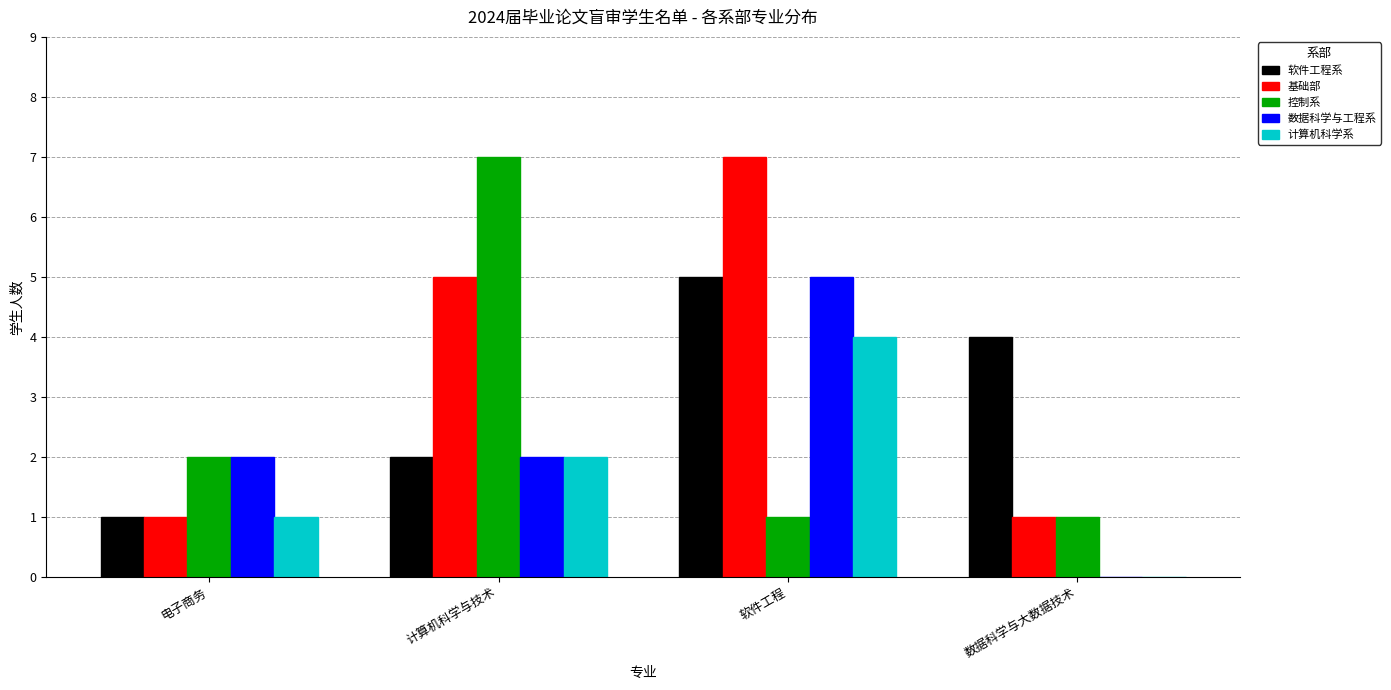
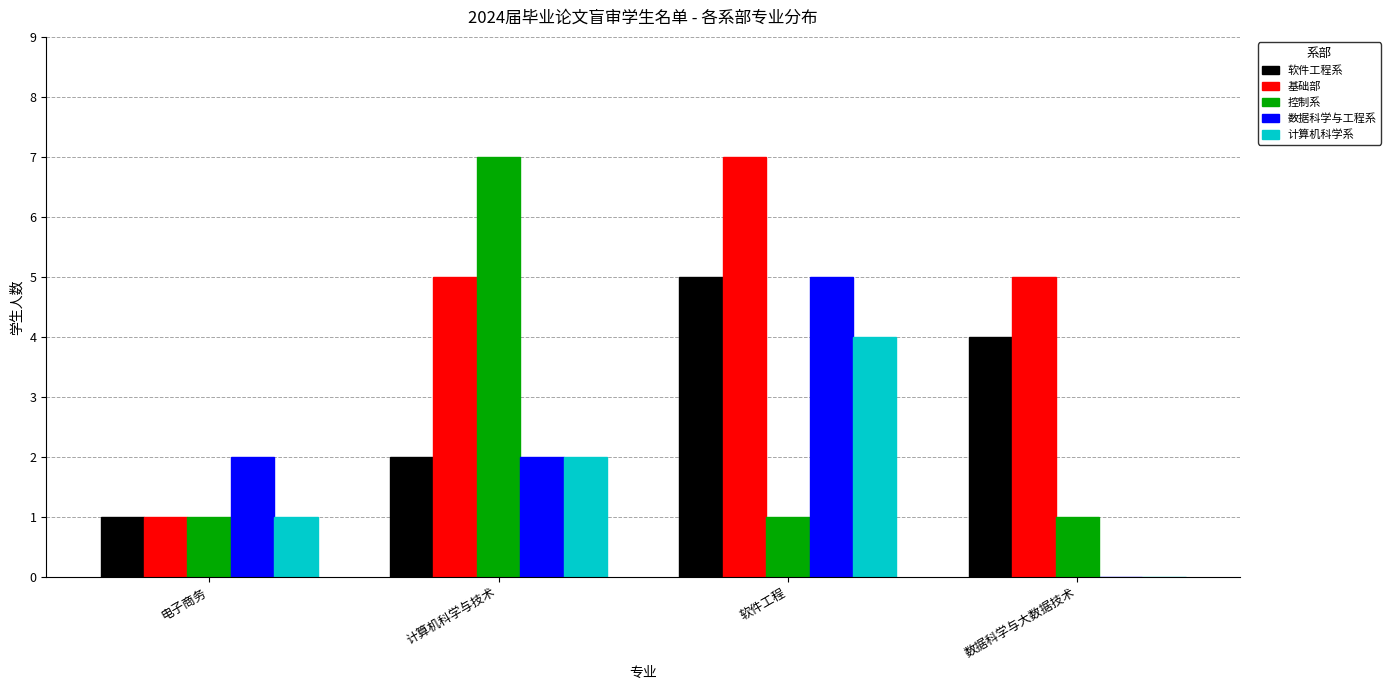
  {
    "软件工程系": {
      "电子商务": 1,
      "计算机科学与技术": 2,
      "软件工程": 5,
      "数据科学与大数据技术": 4
    },
    "基础部": {
      "电子商务": 1,
      "计算机科学与技术": 5,
      "软件工程": 7,
-     "数据科学与大数据技术": 1
+     "数据科学与大数据技术": 5
    },
    "控制系": {
-     "电子商务": 2,
+     "电子商务": 1,
      "计算机科学与技术": 7,
      "软件工程": 1,
      "数据科学与大数据技术": 1
    },
    "数据科学与工程系": {
      "电子商务": 2,
      "计算机科学与技术": 2,
      "软件工程": 5,
      "数据科学与大数据技术": 0
    },
    "计算机科学系": {
      "电子商务": 1,
      "计算机科学与技术": 2,
      "软件工程": 4,
      "数据科学与大数据技术": 0
    }
  }
